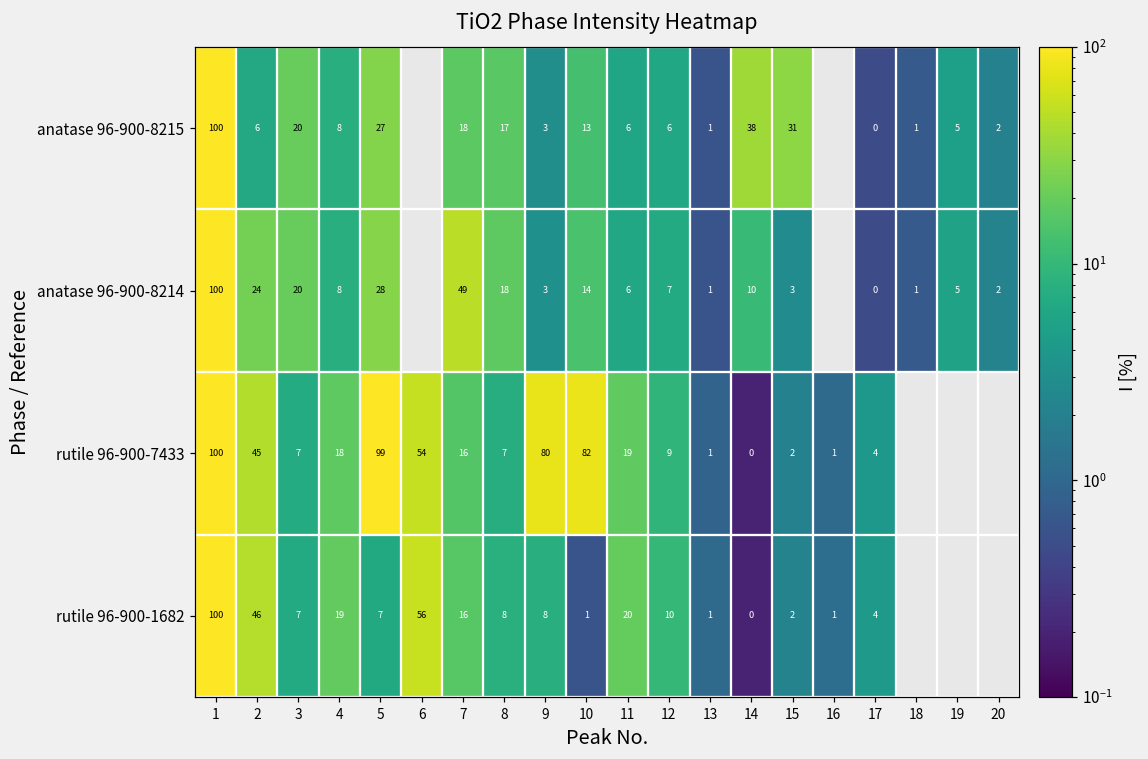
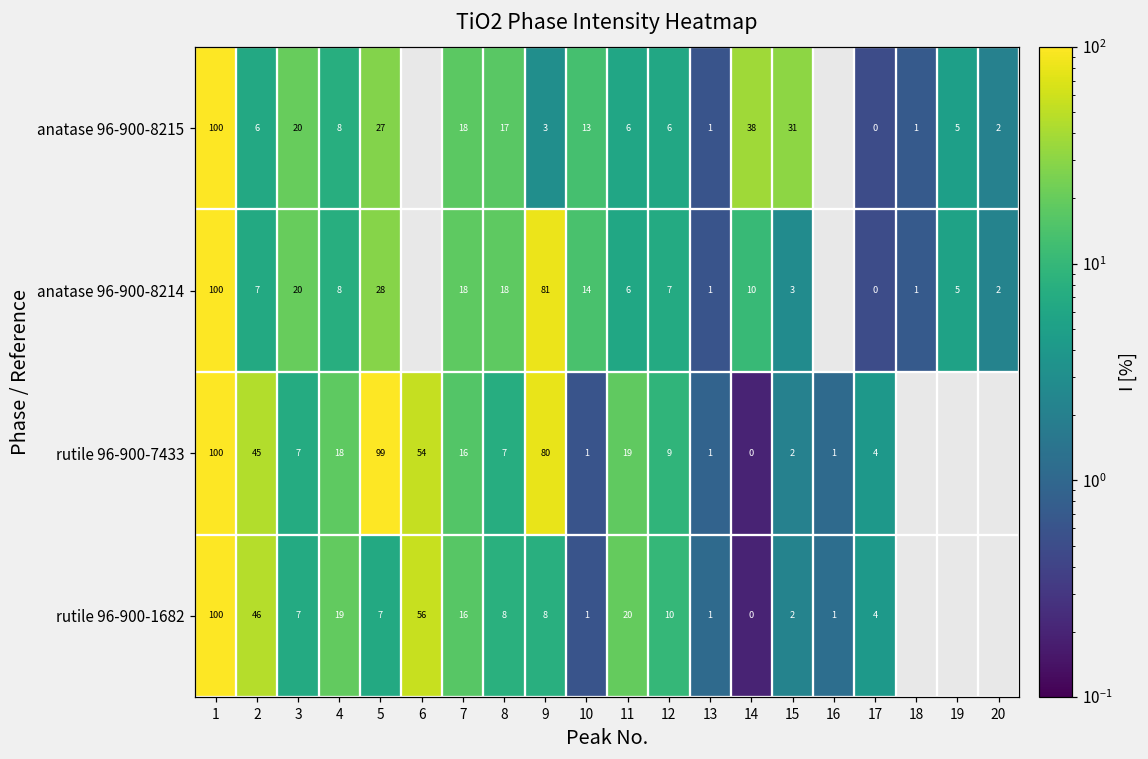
  {
    "anatase 96-900-8215": {
      "1": 100,
      "2": 6,
      "3": 20,
      "4": 8,
      "5": 27,
      "7": 18,
      "8": 17,
      "9": 3,
      "10": 13,
      "11": 6,
      "12": 6,
      "13": 1,
      "14": 38,
      "15": 31,
      "17": 0,
      "18": 1,
      "19": 5,
      "20": 2
    },
    "anatase 96-900-8214": {
      "1": 100,
-     "2": 24,
+     "2": 7,
      "3": 20,
      "4": 8,
      "5": 28,
-     "7": 49,
+     "7": 18,
      "8": 18,
-     "9": 3,
+     "9": 81,
      "10": 14,
      "11": 6,
      "12": 7,
      "13": 1,
      "14": 10,
      "15": 3,
      "17": 0,
      "18": 1,
      "19": 5,
      "20": 2
    },
    "rutile 96-900-7433": {
      "1": 100,
      "2": 45,
      "3": 7,
      "4": 18,
      "5": 99,
      "6": 54,
      "7": 16,
      "8": 7,
      "9": 80,
-     "10": 82,
+     "10": 1,
      "11": 19,
      "12": 9,
      "13": 1,
      "14": 0,
      "15": 2,
      "16": 1,
      "17": 4
    },
    "rutile 96-900-1682": {
      "1": 100,
      "2": 46,
      "3": 7,
      "4": 19,
      "5": 7,
      "6": 56,
      "7": 16,
      "8": 8,
      "9": 8,
      "10": 1,
      "11": 20,
      "12": 10,
      "13": 1,
      "14": 0,
      "15": 2,
      "16": 1,
      "17": 4
    }
  }
